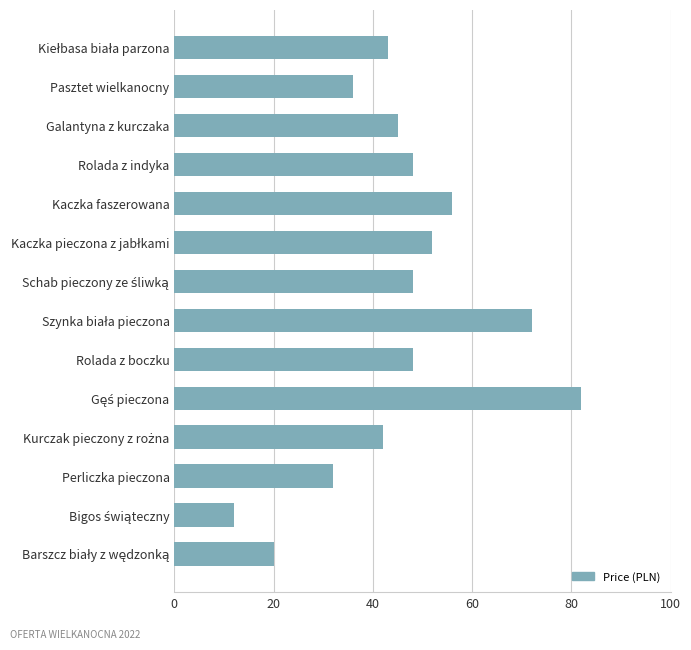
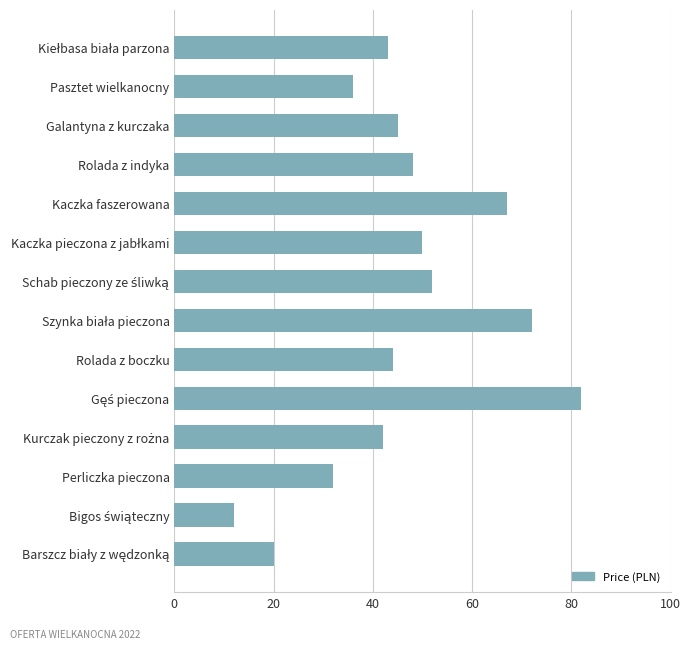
  {
    "Kiełbasa biała parzona": 43,
    "Pasztet wielkanocny": 36,
    "Galantyna z kurczaka": 45,
    "Rolada z indyka": 48,
-   "Kaczka faszerowana": 56,
-   "Kaczka pieczona z jabłkami": 52,
-   "Schab pieczony ze śliwką": 48,
+   "Kaczka faszerowana": 67,
+   "Kaczka pieczona z jabłkami": 50,
+   "Schab pieczony ze śliwką": 52,
    "Szynka biała pieczona": 72,
-   "Rolada z boczku": 48,
+   "Rolada z boczku": 44,
    "Gęś pieczona": 82,
    "Kurczak pieczony z rożna": 42,
    "Perliczka pieczona": 32,
    "Bigos świąteczny": 12,
    "Barszcz biały z wędzonką": 20
  }
